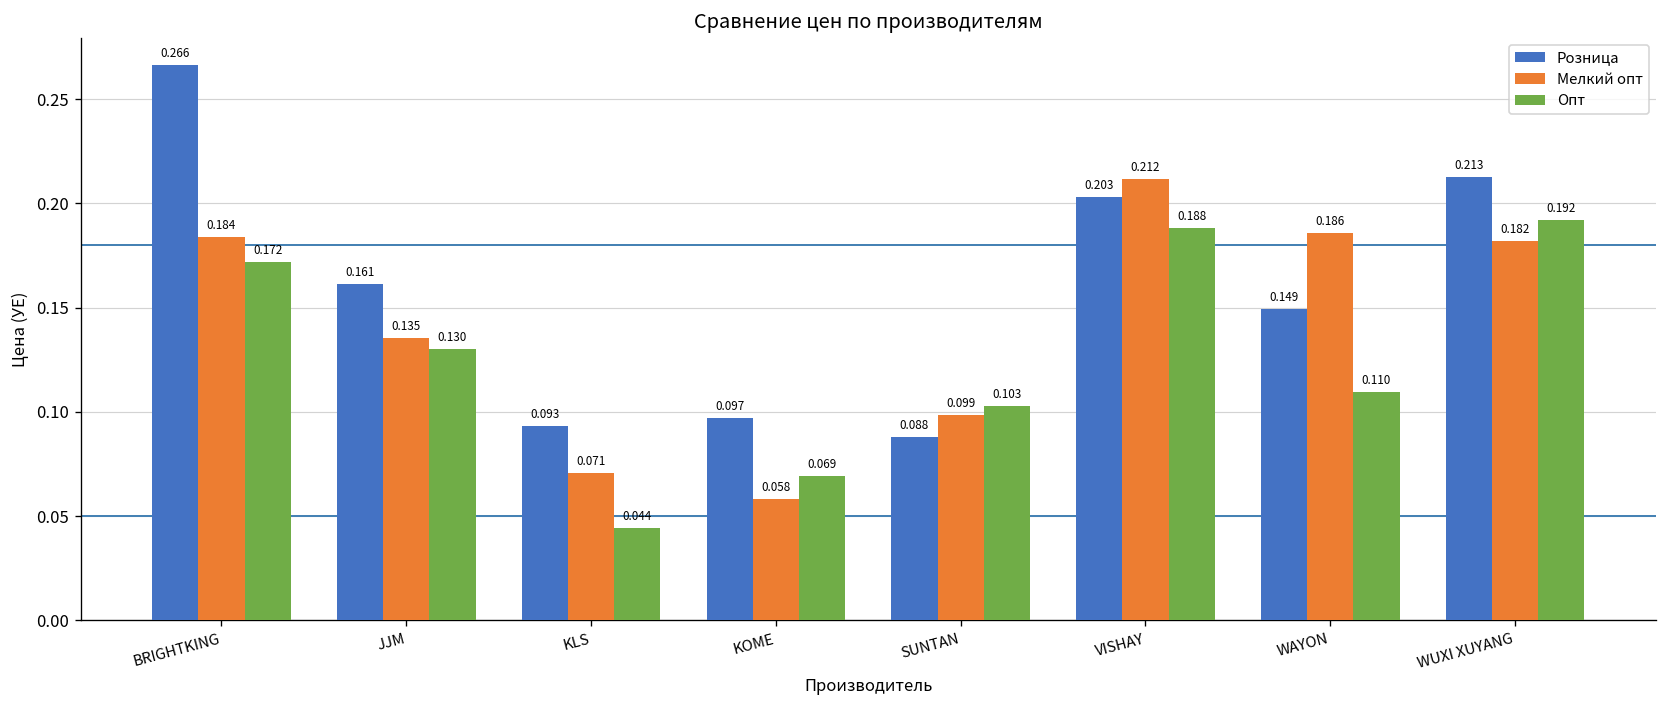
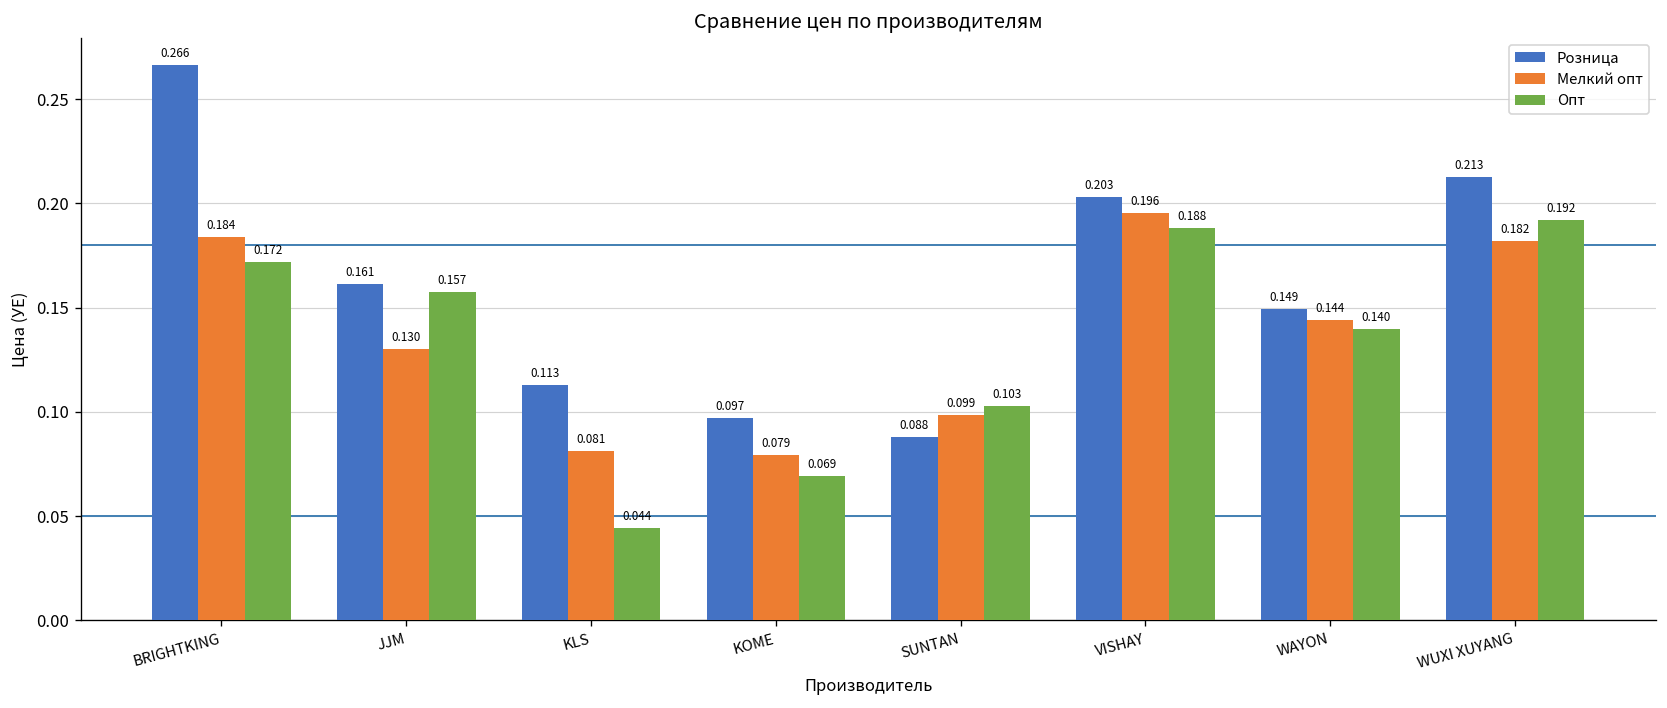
  {
    "Розница": {
      "BRIGHTKING": 0.266,
      "JJM": 0.161,
-     "KLS": 0.093,
+     "KLS": 0.113,
      "KOME": 0.097,
      "SUNTAN": 0.088,
      "VISHAY": 0.203,
      "WAYON": 0.149,
      "WUXI XUYANG": 0.213
    },
    "Мелкий опт": {
      "BRIGHTKING": 0.184,
-     "JJM": 0.135,
-     "KLS": 0.071,
-     "KOME": 0.058,
+     "JJM": 0.130,
+     "KLS": 0.081,
+     "KOME": 0.079,
      "SUNTAN": 0.099,
-     "VISHAY": 0.212,
-     "WAYON": 0.186,
+     "VISHAY": 0.196,
+     "WAYON": 0.144,
      "WUXI XUYANG": 0.182
    },
    "Опт": {
      "BRIGHTKING": 0.172,
-     "JJM": 0.130,
+     "JJM": 0.157,
      "KLS": 0.044,
      "KOME": 0.069,
      "SUNTAN": 0.103,
      "VISHAY": 0.188,
-     "WAYON": 0.110,
+     "WAYON": 0.140,
      "WUXI XUYANG": 0.192
    }
  }
